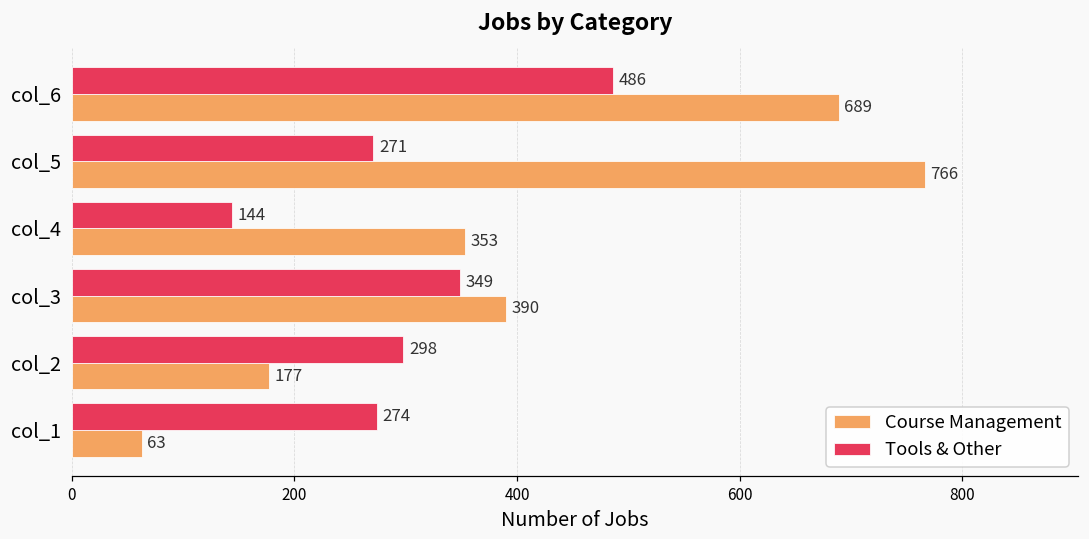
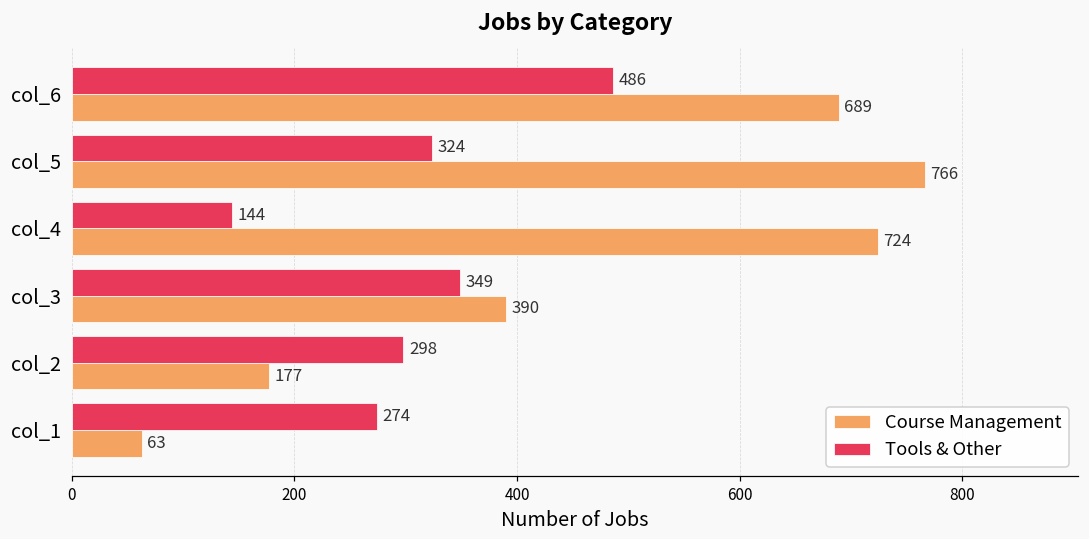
  {
    "Course Management": {
      "col_6": 689,
      "col_5": 766,
-     "col_4": 353,
+     "col_4": 724,
      "col_3": 390,
      "col_2": 177,
      "col_1": 63
    },
    "Tools & Other": {
      "col_6": 486,
-     "col_5": 271,
+     "col_5": 324,
      "col_4": 144,
      "col_3": 349,
      "col_2": 298,
      "col_1": 274
    }
  }
